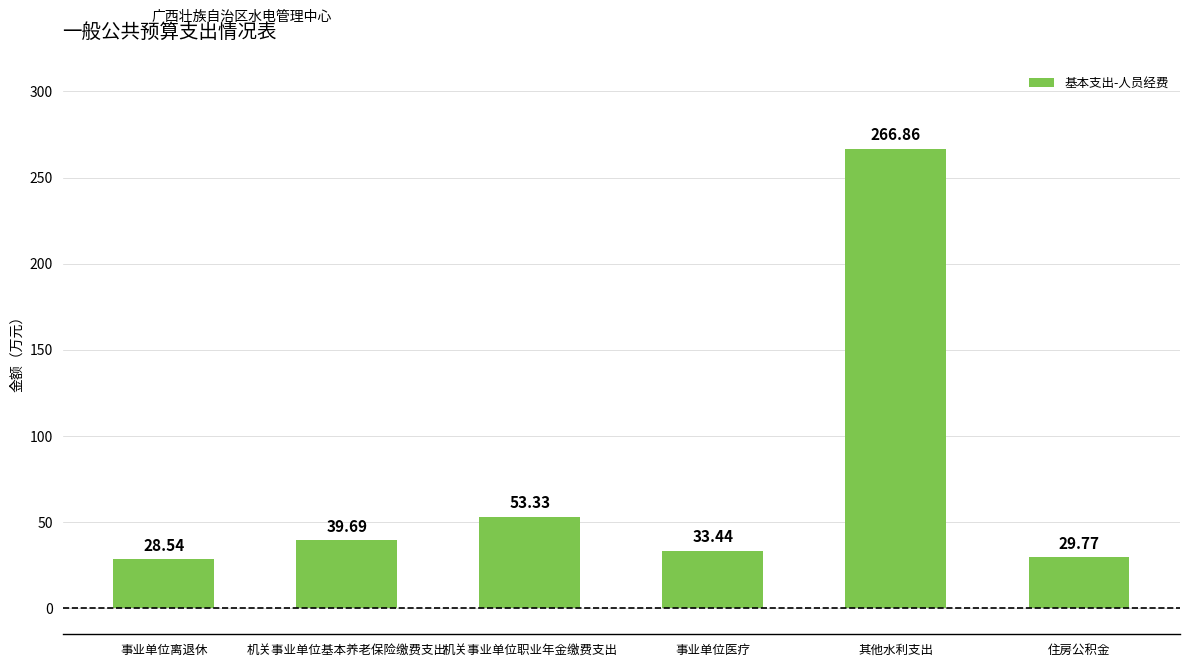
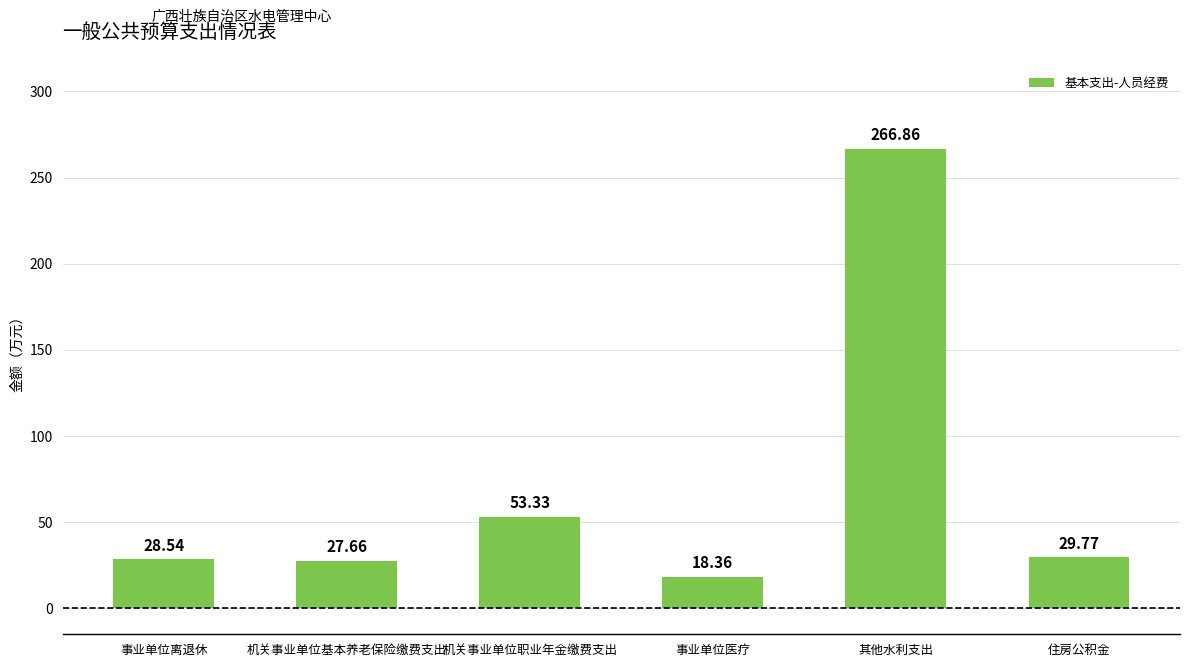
  {
    "事业单位离退休": 28.54,
-   "机关事业单位基本养老保险缴费支出": 39.69,
+   "机关事业单位基本养老保险缴费支出": 27.66,
    "机关事业单位职业年金缴费支出": 53.33,
-   "事业单位医疗": 33.44,
+   "事业单位医疗": 18.36,
    "其他水利支出": 266.86,
    "住房公积金": 29.77
  }
